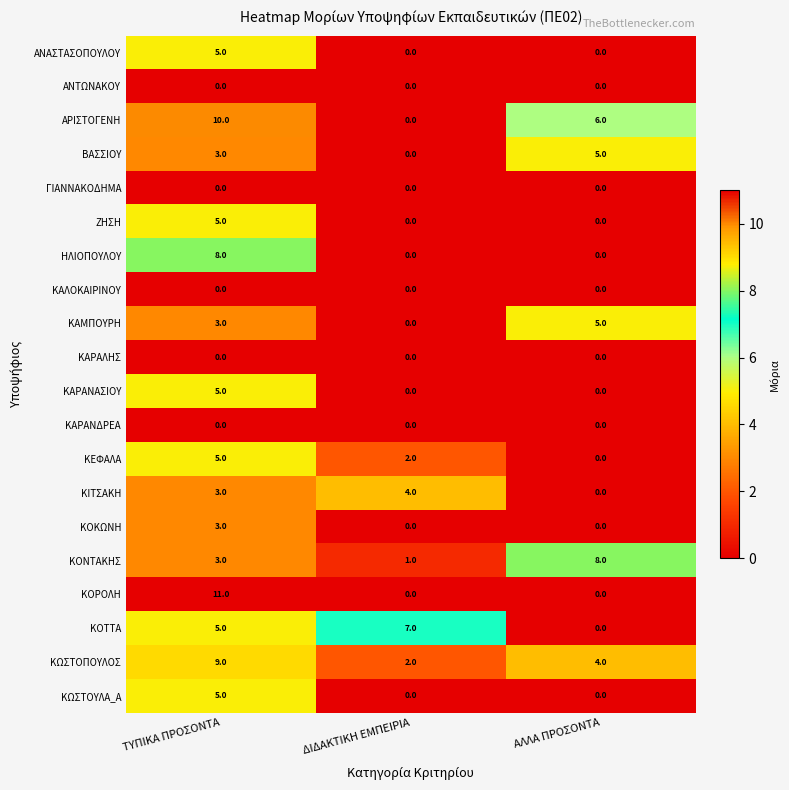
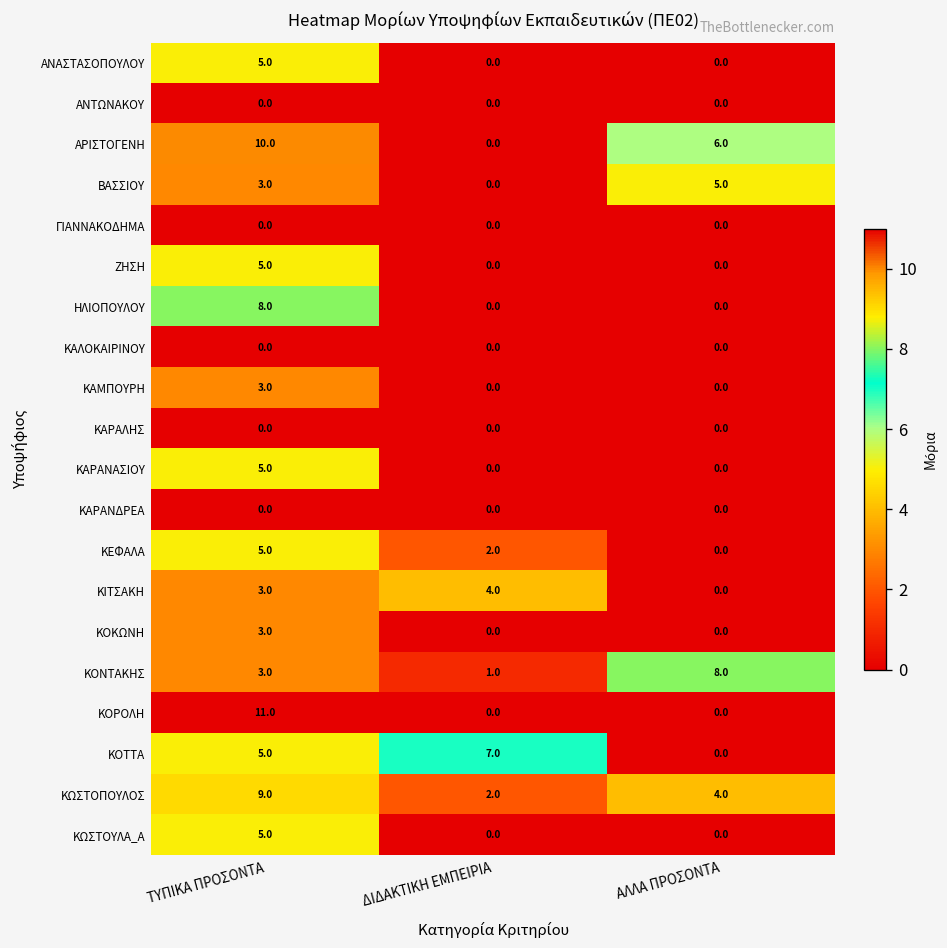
  {
    "ΑΝΑΣΤΑΣΟΠΟΥΛΟΥ": {
      "ΤΥΠΙΚΑ ΠΡΟΣΟΝΤΑ": 5.0,
      "ΔΙΔΑΚΤΙΚΗ ΕΜΠΕΙΡΙΑ": 0.0,
      "ΑΛΛΑ ΠΡΟΣΟΝΤΑ": 0.0
    },
    "ΑΝΤΩΝΑΚΟΥ": {
      "ΤΥΠΙΚΑ ΠΡΟΣΟΝΤΑ": 0.0,
      "ΔΙΔΑΚΤΙΚΗ ΕΜΠΕΙΡΙΑ": 0.0,
      "ΑΛΛΑ ΠΡΟΣΟΝΤΑ": 0.0
    },
    "ΑΡΙΣΤΟΓΕΝΗ": {
      "ΤΥΠΙΚΑ ΠΡΟΣΟΝΤΑ": 10.0,
      "ΔΙΔΑΚΤΙΚΗ ΕΜΠΕΙΡΙΑ": 0.0,
      "ΑΛΛΑ ΠΡΟΣΟΝΤΑ": 6.0
    },
    "ΒΑΣΣΙΟΥ": {
      "ΤΥΠΙΚΑ ΠΡΟΣΟΝΤΑ": 3.0,
      "ΔΙΔΑΚΤΙΚΗ ΕΜΠΕΙΡΙΑ": 0.0,
      "ΑΛΛΑ ΠΡΟΣΟΝΤΑ": 5.0
    },
    "ΓΙΑΝΝΑΚΟΔΗΜΑ": {
      "ΤΥΠΙΚΑ ΠΡΟΣΟΝΤΑ": 0.0,
      "ΔΙΔΑΚΤΙΚΗ ΕΜΠΕΙΡΙΑ": 0.0,
      "ΑΛΛΑ ΠΡΟΣΟΝΤΑ": 0.0
    },
    "ΖΗΣΗ": {
      "ΤΥΠΙΚΑ ΠΡΟΣΟΝΤΑ": 5.0,
      "ΔΙΔΑΚΤΙΚΗ ΕΜΠΕΙΡΙΑ": 0.0,
      "ΑΛΛΑ ΠΡΟΣΟΝΤΑ": 0.0
    },
    "ΗΛΙΟΠΟΥΛΟΥ": {
      "ΤΥΠΙΚΑ ΠΡΟΣΟΝΤΑ": 8.0,
      "ΔΙΔΑΚΤΙΚΗ ΕΜΠΕΙΡΙΑ": 0.0,
      "ΑΛΛΑ ΠΡΟΣΟΝΤΑ": 0.0
    },
    "ΚΑΛΟΚΑΙΡΙΝΟΥ": {
      "ΤΥΠΙΚΑ ΠΡΟΣΟΝΤΑ": 0.0,
      "ΔΙΔΑΚΤΙΚΗ ΕΜΠΕΙΡΙΑ": 0.0,
      "ΑΛΛΑ ΠΡΟΣΟΝΤΑ": 0.0
    },
    "ΚΑΜΠΟΥΡΗ": {
      "ΤΥΠΙΚΑ ΠΡΟΣΟΝΤΑ": 3.0,
      "ΔΙΔΑΚΤΙΚΗ ΕΜΠΕΙΡΙΑ": 0.0,
-     "ΑΛΛΑ ΠΡΟΣΟΝΤΑ": 5.0
+     "ΑΛΛΑ ΠΡΟΣΟΝΤΑ": 0.0
    },
    "ΚΑΡΑΛΗΣ": {
      "ΤΥΠΙΚΑ ΠΡΟΣΟΝΤΑ": 0.0,
      "ΔΙΔΑΚΤΙΚΗ ΕΜΠΕΙΡΙΑ": 0.0,
      "ΑΛΛΑ ΠΡΟΣΟΝΤΑ": 0.0
    },
    "ΚΑΡΑΝΑΣΙΟΥ": {
      "ΤΥΠΙΚΑ ΠΡΟΣΟΝΤΑ": 5.0,
      "ΔΙΔΑΚΤΙΚΗ ΕΜΠΕΙΡΙΑ": 0.0,
      "ΑΛΛΑ ΠΡΟΣΟΝΤΑ": 0.0
    },
    "ΚΑΡΑΝΔΡΕΑ": {
      "ΤΥΠΙΚΑ ΠΡΟΣΟΝΤΑ": 0.0,
      "ΔΙΔΑΚΤΙΚΗ ΕΜΠΕΙΡΙΑ": 0.0,
      "ΑΛΛΑ ΠΡΟΣΟΝΤΑ": 0.0
    },
    "ΚΕΦΑΛΑ": {
      "ΤΥΠΙΚΑ ΠΡΟΣΟΝΤΑ": 5.0,
      "ΔΙΔΑΚΤΙΚΗ ΕΜΠΕΙΡΙΑ": 2.0,
      "ΑΛΛΑ ΠΡΟΣΟΝΤΑ": 0.0
    },
    "ΚΙΤΣΑΚΗ": {
      "ΤΥΠΙΚΑ ΠΡΟΣΟΝΤΑ": 3.0,
      "ΔΙΔΑΚΤΙΚΗ ΕΜΠΕΙΡΙΑ": 4.0,
      "ΑΛΛΑ ΠΡΟΣΟΝΤΑ": 0.0
    },
    "ΚΟΚΩΝΗ": {
      "ΤΥΠΙΚΑ ΠΡΟΣΟΝΤΑ": 3.0,
      "ΔΙΔΑΚΤΙΚΗ ΕΜΠΕΙΡΙΑ": 0.0,
      "ΑΛΛΑ ΠΡΟΣΟΝΤΑ": 0.0
    },
    "ΚΟΝΤΑΚΗΣ": {
      "ΤΥΠΙΚΑ ΠΡΟΣΟΝΤΑ": 3.0,
      "ΔΙΔΑΚΤΙΚΗ ΕΜΠΕΙΡΙΑ": 1.0,
      "ΑΛΛΑ ΠΡΟΣΟΝΤΑ": 8.0
    },
    "ΚΟΡΟΛΗ": {
      "ΤΥΠΙΚΑ ΠΡΟΣΟΝΤΑ": 11.0,
      "ΔΙΔΑΚΤΙΚΗ ΕΜΠΕΙΡΙΑ": 0.0,
      "ΑΛΛΑ ΠΡΟΣΟΝΤΑ": 0.0
    },
    "ΚΟΤΤΑ": {
      "ΤΥΠΙΚΑ ΠΡΟΣΟΝΤΑ": 5.0,
      "ΔΙΔΑΚΤΙΚΗ ΕΜΠΕΙΡΙΑ": 7.0,
      "ΑΛΛΑ ΠΡΟΣΟΝΤΑ": 0.0
    },
    "ΚΩΣΤΟΠΟΥΛΟΣ": {
      "ΤΥΠΙΚΑ ΠΡΟΣΟΝΤΑ": 9.0,
      "ΔΙΔΑΚΤΙΚΗ ΕΜΠΕΙΡΙΑ": 2.0,
      "ΑΛΛΑ ΠΡΟΣΟΝΤΑ": 4.0
    },
    "ΚΩΣΤΟΥΛΑ_Α": {
      "ΤΥΠΙΚΑ ΠΡΟΣΟΝΤΑ": 5.0,
      "ΔΙΔΑΚΤΙΚΗ ΕΜΠΕΙΡΙΑ": 0.0,
      "ΑΛΛΑ ΠΡΟΣΟΝΤΑ": 0.0
    }
  }
